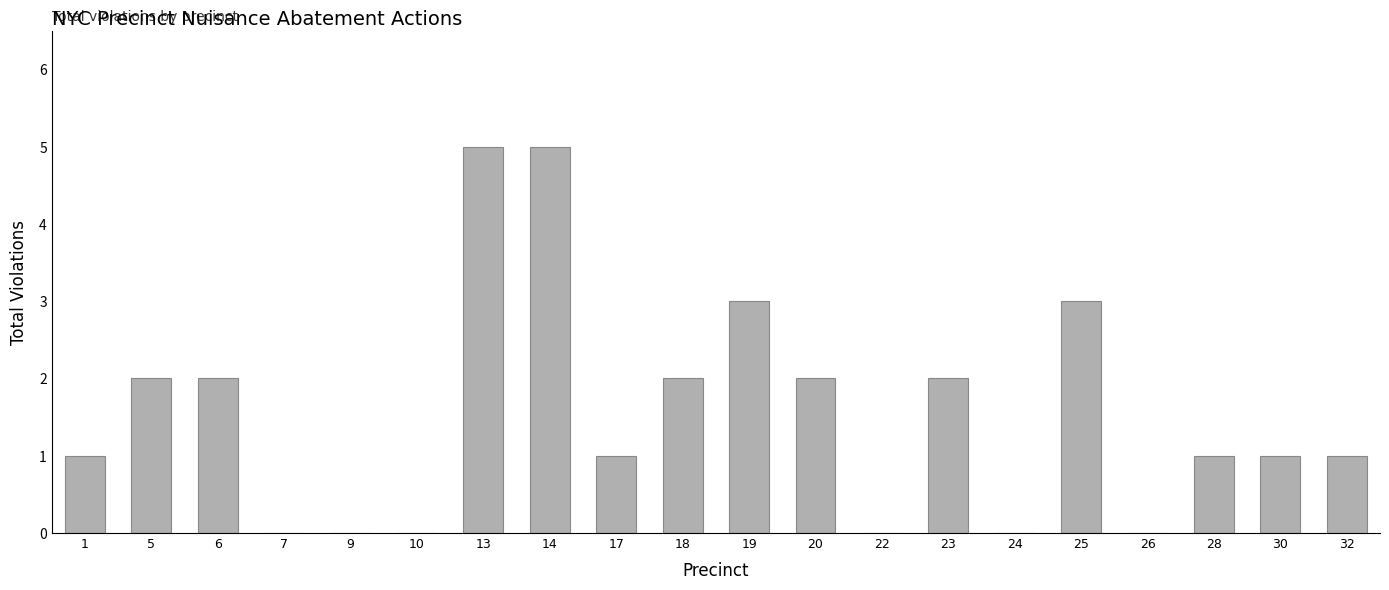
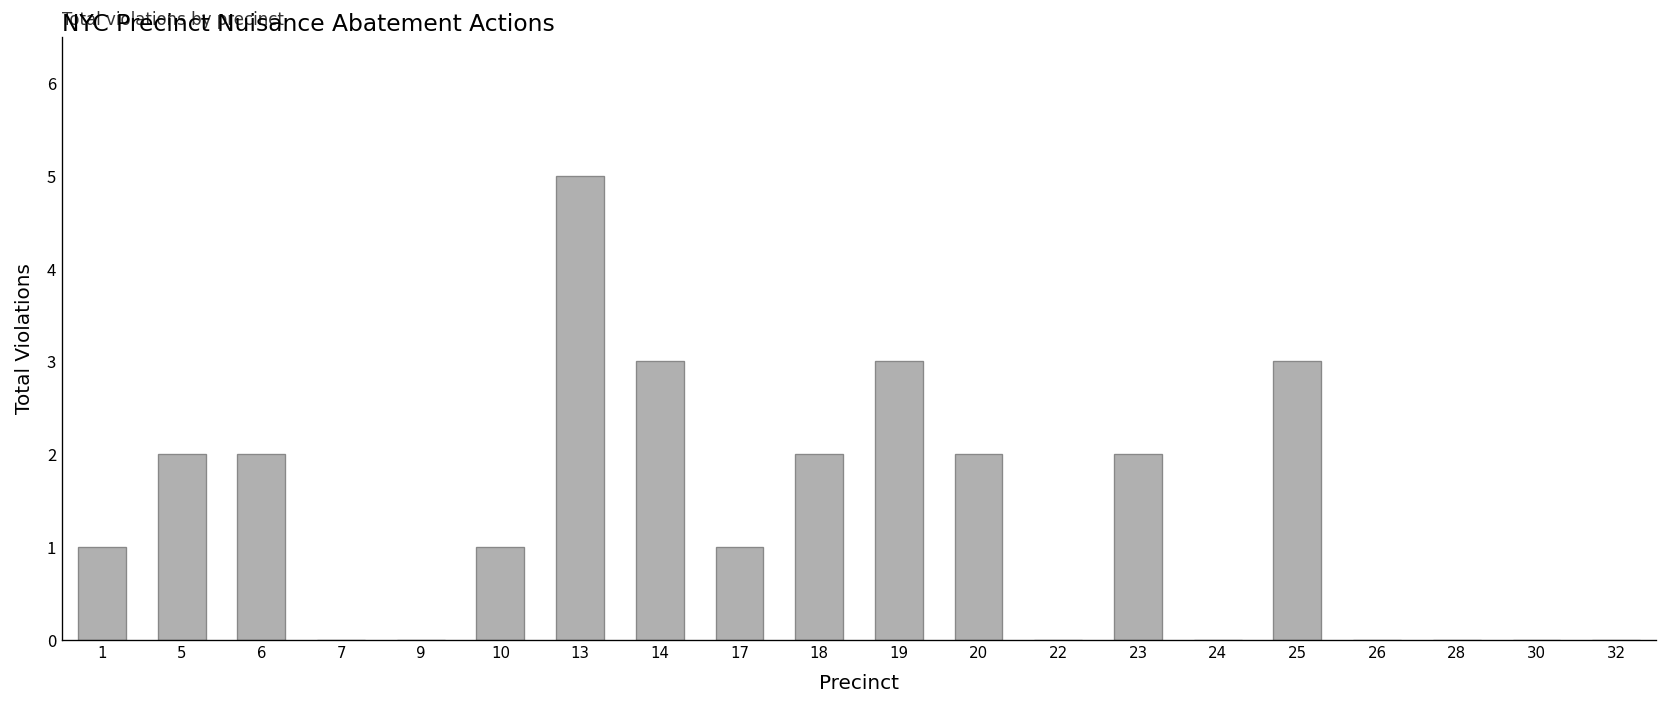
  {
    "1": 1,
    "5": 2,
    "6": 2,
    "7": 0,
    "9": 0,
-   "10": 0,
+   "10": 1,
    "13": 5,
-   "14": 5,
+   "14": 3,
    "17": 1,
    "18": 2,
    "19": 3,
    "20": 2,
    "22": 0,
    "23": 2,
    "24": 0,
    "25": 3,
    "26": 0,
-   "28": 1,
-   "30": 1,
-   "32": 1
+   "28": 0,
+   "30": 0,
+   "32": 0
  }
